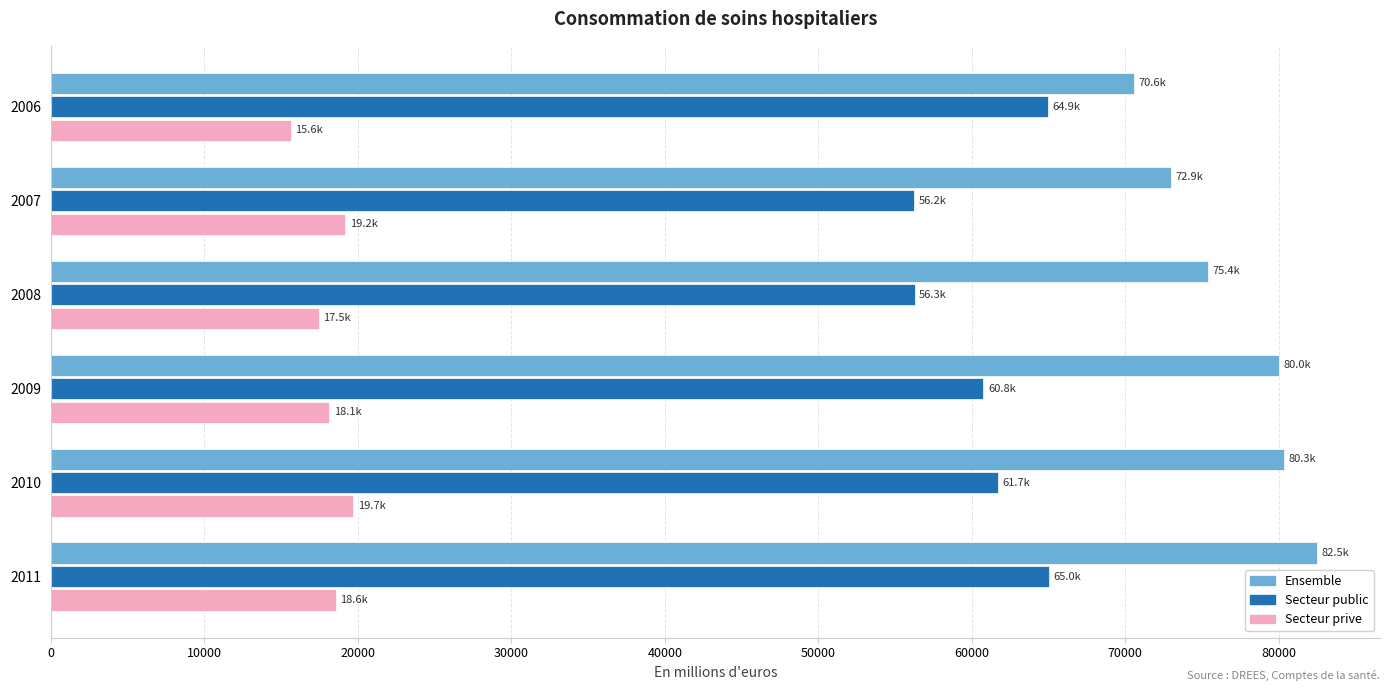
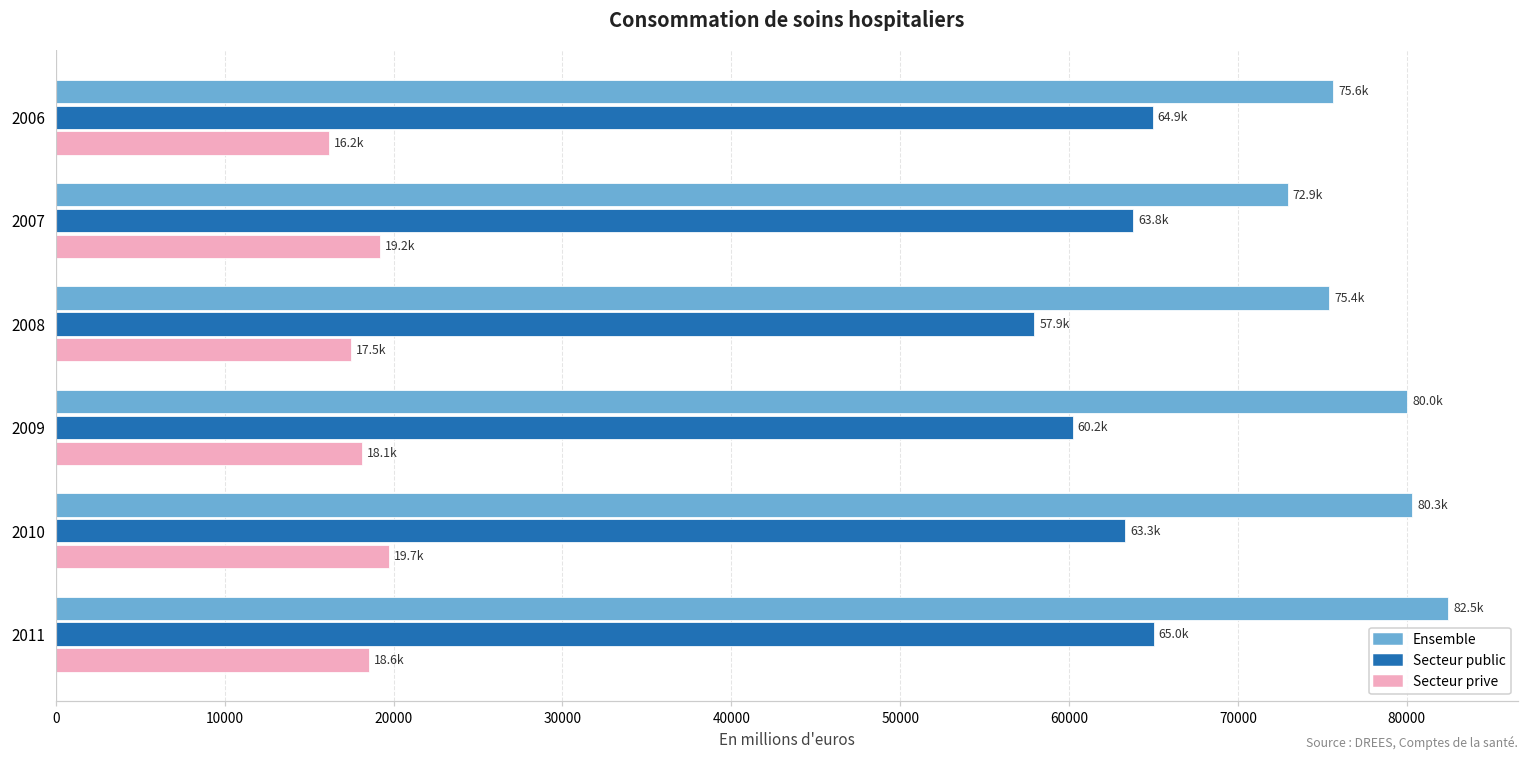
  {
    "Ensemble": {
-     "2006": "70.6k",
+     "2006": "75.6k",
      "2007": "72.9k",
      "2008": "75.4k",
      "2009": "80.0k",
      "2010": "80.3k",
      "2011": "82.5k"
    },
    "Secteur public": {
      "2006": "64.9k",
-     "2007": "56.2k",
-     "2008": "56.3k",
-     "2009": "60.8k",
-     "2010": "61.7k",
+     "2007": "63.8k",
+     "2008": "57.9k",
+     "2009": "60.2k",
+     "2010": "63.3k",
      "2011": "65.0k"
    },
    "Secteur prive": {
-     "2006": "15.6k",
+     "2006": "16.2k",
      "2007": "19.2k",
      "2008": "17.5k",
      "2009": "18.1k",
      "2010": "19.7k",
      "2011": "18.6k"
    }
  }
